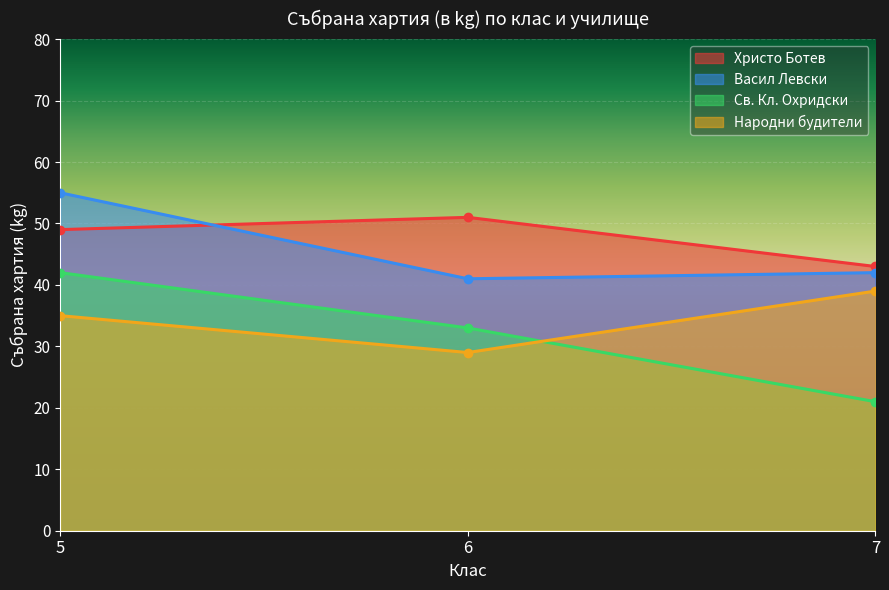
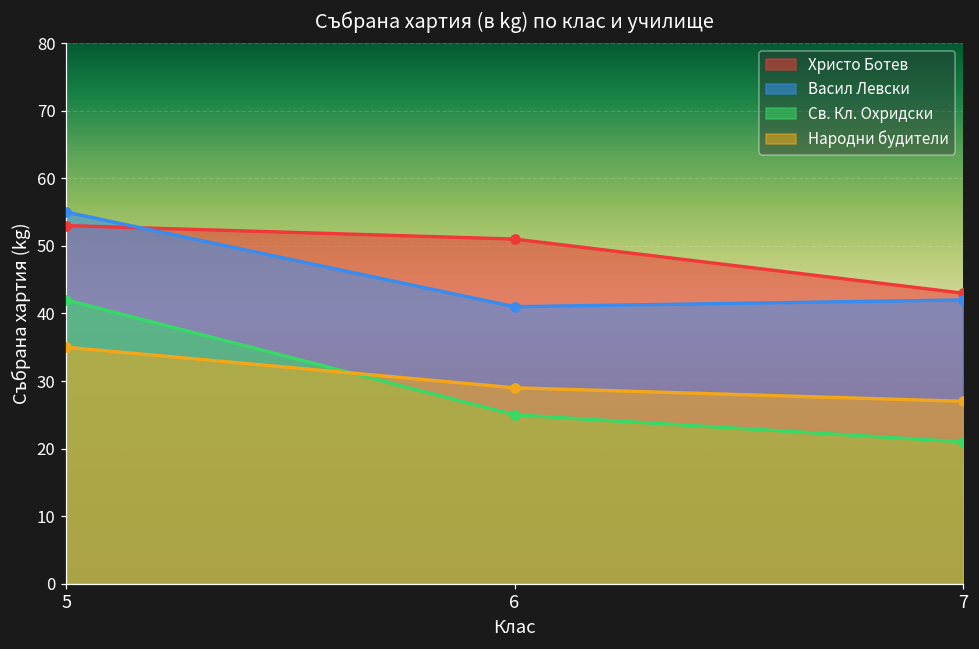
  {
    "Христо Ботев": {
-     "5": 49,
+     "5": 53,
      "6": 51,
      "7": 43
    },
    "Васил Левски": {
      "5": 55,
      "6": 41,
      "7": 42
    },
    "Св. Кл. Охридски": {
      "5": 42,
-     "6": 33,
+     "6": 25,
      "7": 21
    },
    "Народни будители": {
      "5": 35,
      "6": 29,
-     "7": 39
+     "7": 27
    }
  }
